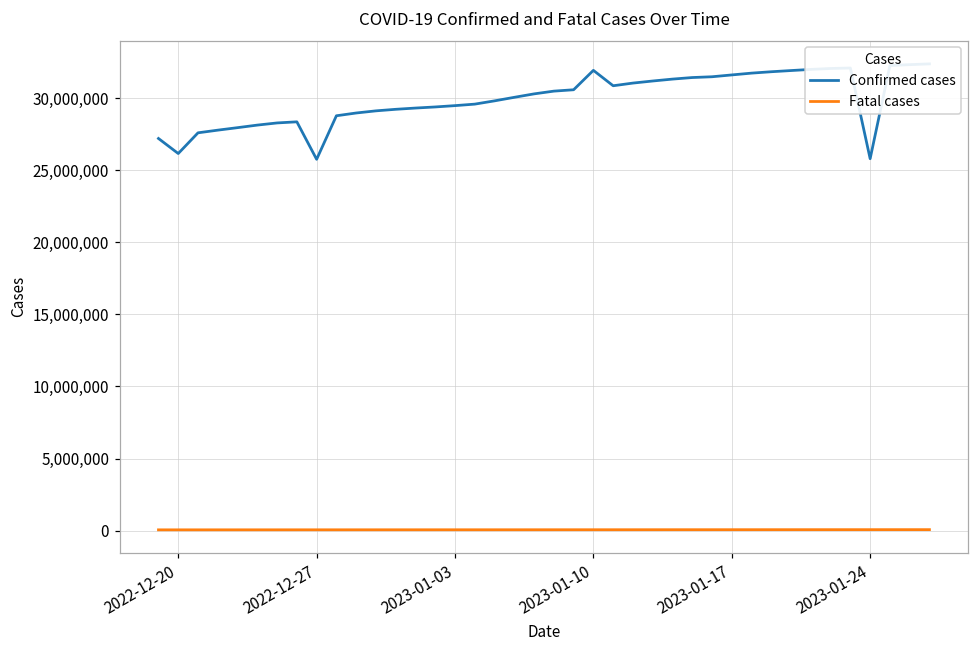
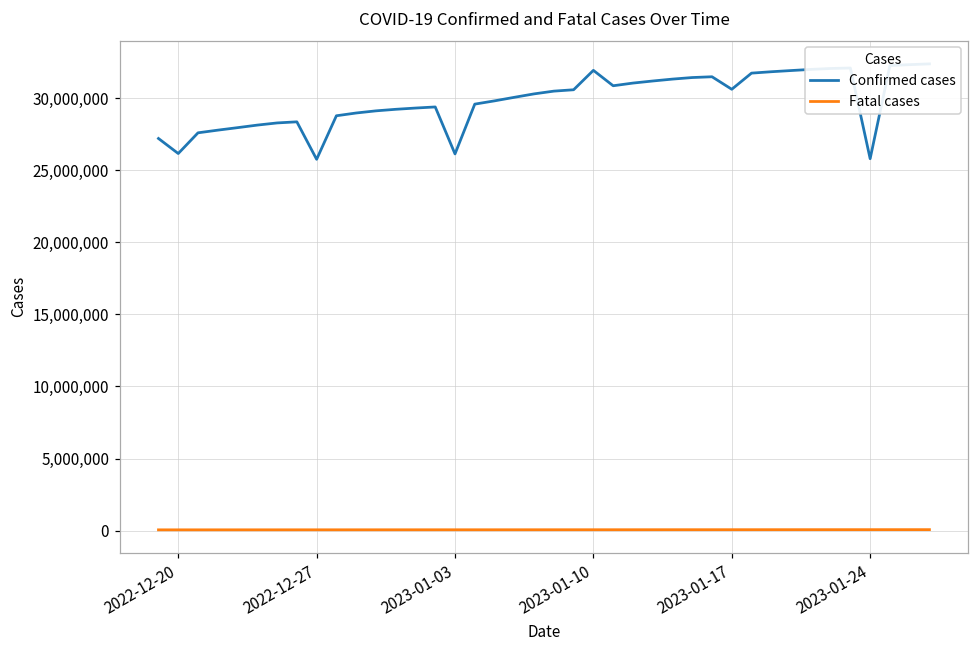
  {
    "Confirmed cases": {
      "2022-12-20": "26,200,000",
      "2022-12-27": "25,800,000",
-     "2023-01-03": "29,500,000",
+     "2023-01-03": "26,100,000",
      "2023-01-10": "31,900,000",
-     "2023-01-17": "31,600,000",
+     "2023-01-17": "30,600,000",
      "2023-01-24": "25,800,000"
    },
    "Fatal cases": {
      "2022-12-20": "100,000",
      "2022-12-27": "100,000",
      "2023-01-03": "100,000",
      "2023-01-10": "100,000",
      "2023-01-17": "100,000",
      "2023-01-24": "100,000"
    }
  }
